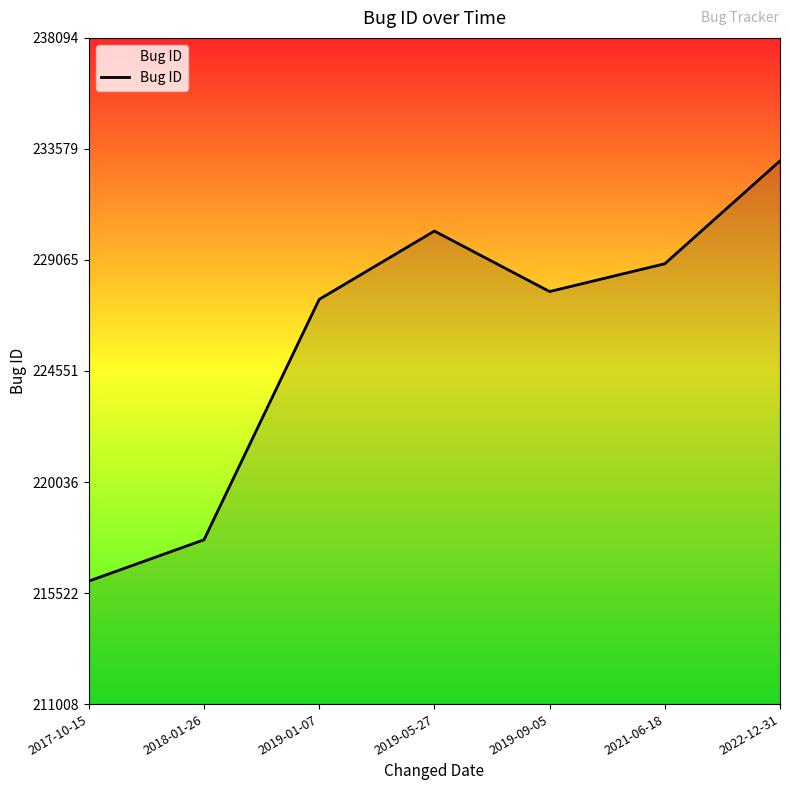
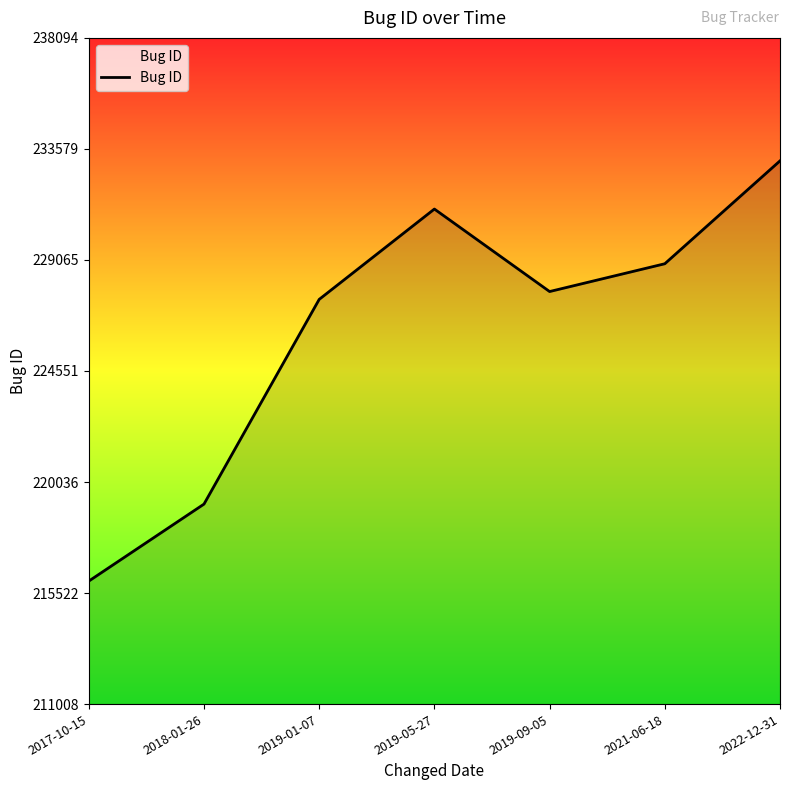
  {
    "2017-10-15": 216000,
-   "2018-01-26": 217700,
+   "2018-01-26": 219100,
    "2019-01-07": 227500,
-   "2019-05-27": 230200,
+   "2019-05-27": 231100,
    "2019-09-05": 227800,
    "2021-06-18": 228900,
    "2022-12-31": 233100
  }
